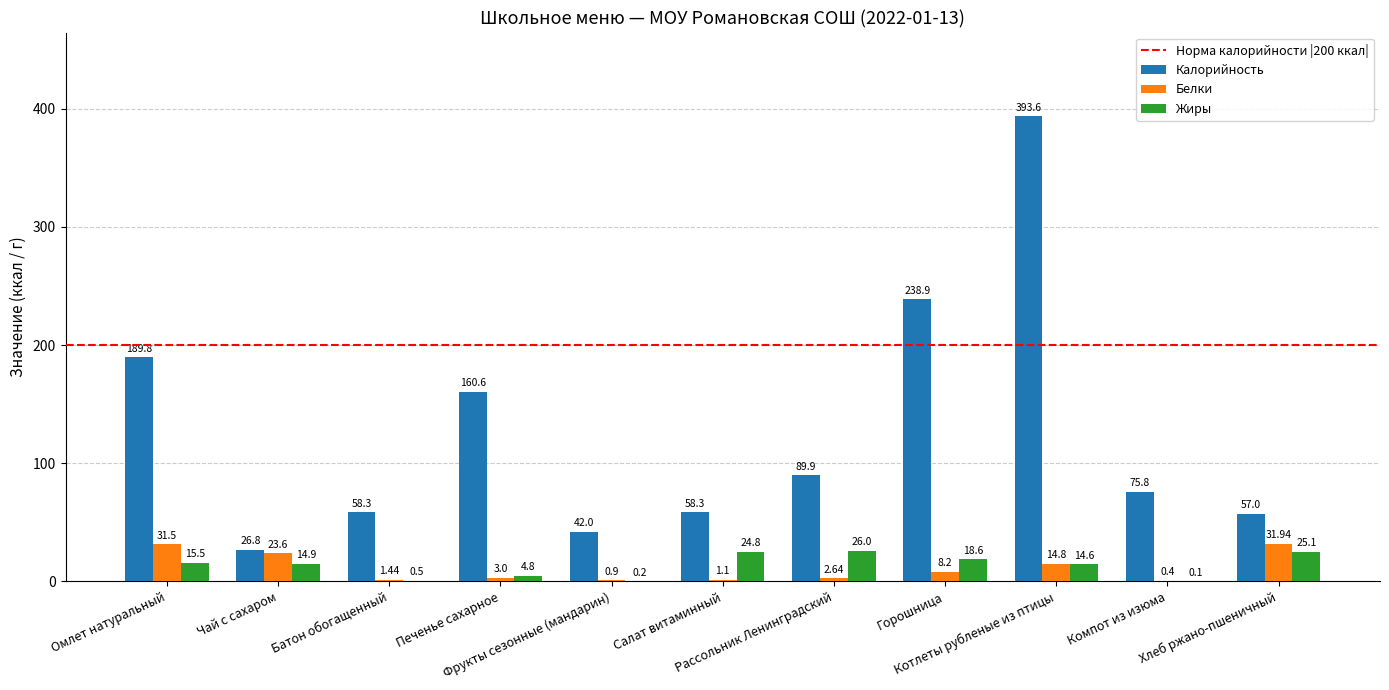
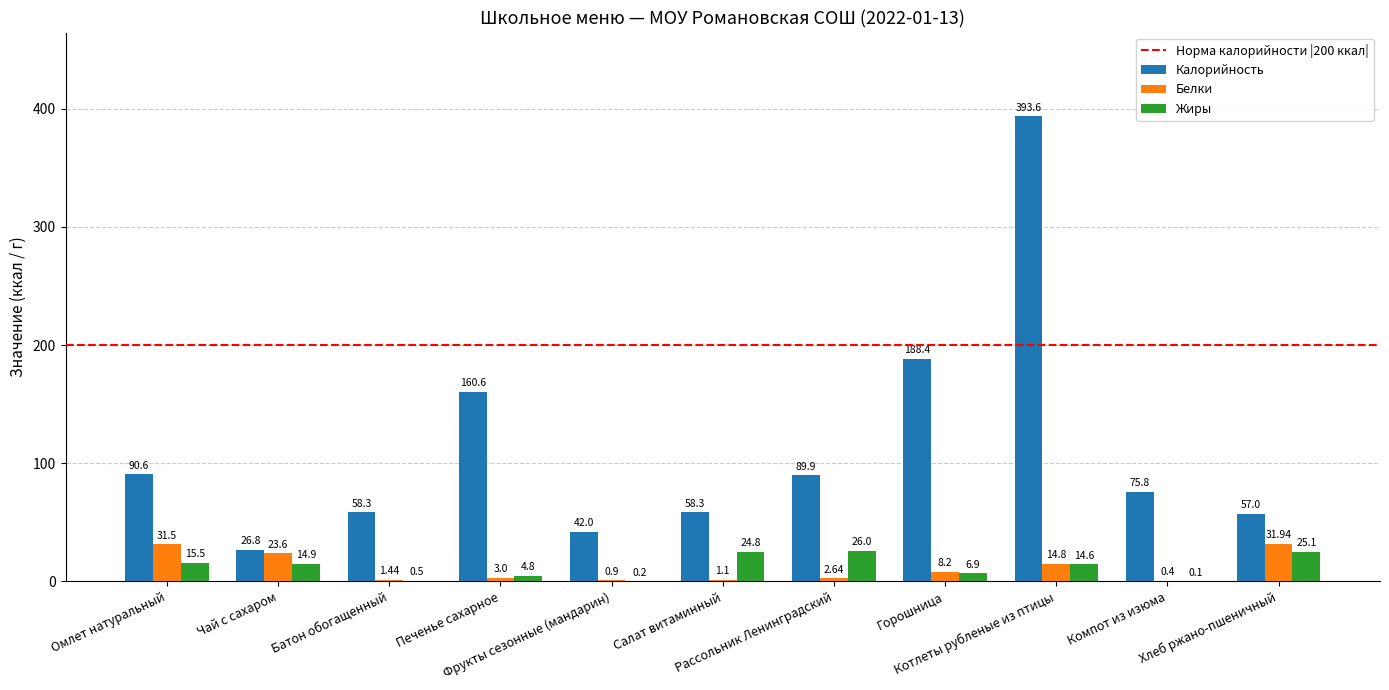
  {
    "Калорийность": {
-     "Омлет натуральный": 189.8,
+     "Омлет натуральный": 90.6,
      "Чай с сахаром": 26.8,
      "Батон обогащенный": 58.3,
      "Печенье сахарное": 160.6,
      "Фрукты сезонные (мандарин)": 42.0,
      "Салат витаминный": 58.3,
      "Рассольник Ленинградский": 89.9,
-     "Горошница": 238.9,
+     "Горошница": 188.4,
      "Котлеты рубленые из птицы": 393.6,
      "Компот из изюма": 75.8,
      "Хлеб ржано-пшеничный": 57.0
    },
    "Белки": {
      "Омлет натуральный": 31.5,
      "Чай с сахаром": 23.6,
      "Батон обогащенный": 1.44,
      "Печенье сахарное": 3.0,
      "Фрукты сезонные (мандарин)": 0.9,
      "Салат витаминный": 1.1,
      "Рассольник Ленинградский": 2.64,
      "Горошница": 8.2,
      "Котлеты рубленые из птицы": 14.8,
      "Компот из изюма": 0.4,
      "Хлеб ржано-пшеничный": 31.94
    },
    "Жиры": {
      "Омлет натуральный": 15.5,
      "Чай с сахаром": 14.9,
      "Батон обогащенный": 0.5,
      "Печенье сахарное": 4.8,
      "Фрукты сезонные (мандарин)": 0.2,
      "Салат витаминный": 24.8,
      "Рассольник Ленинградский": 26.0,
-     "Горошница": 18.6,
+     "Горошница": 6.9,
      "Котлеты рубленые из птицы": 14.6,
      "Компот из изюма": 0.1,
      "Хлеб ржано-пшеничный": 25.1
    }
  }
